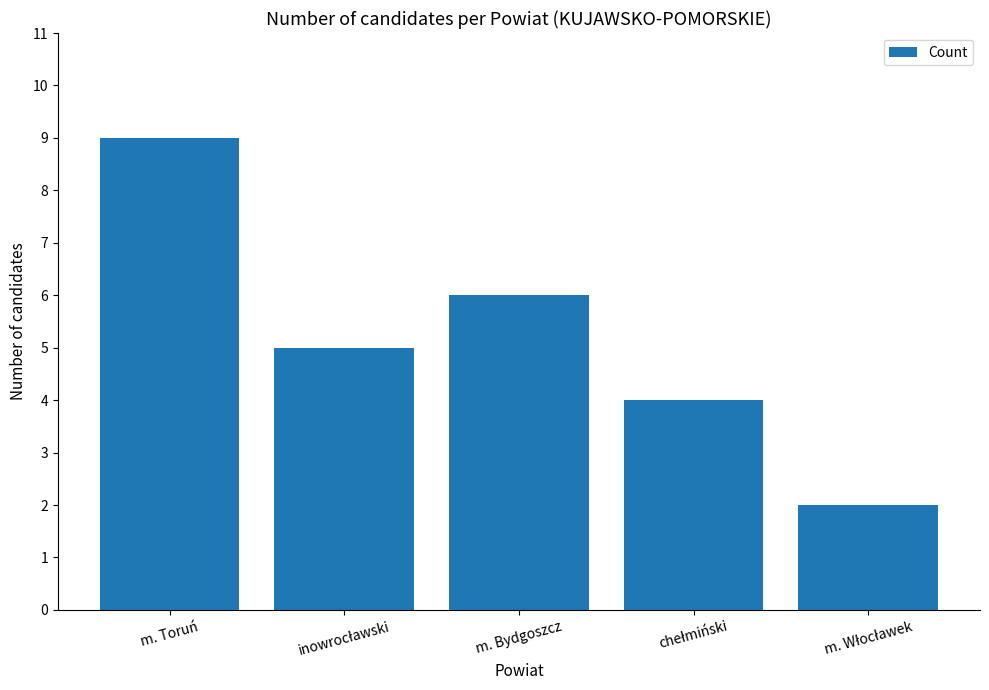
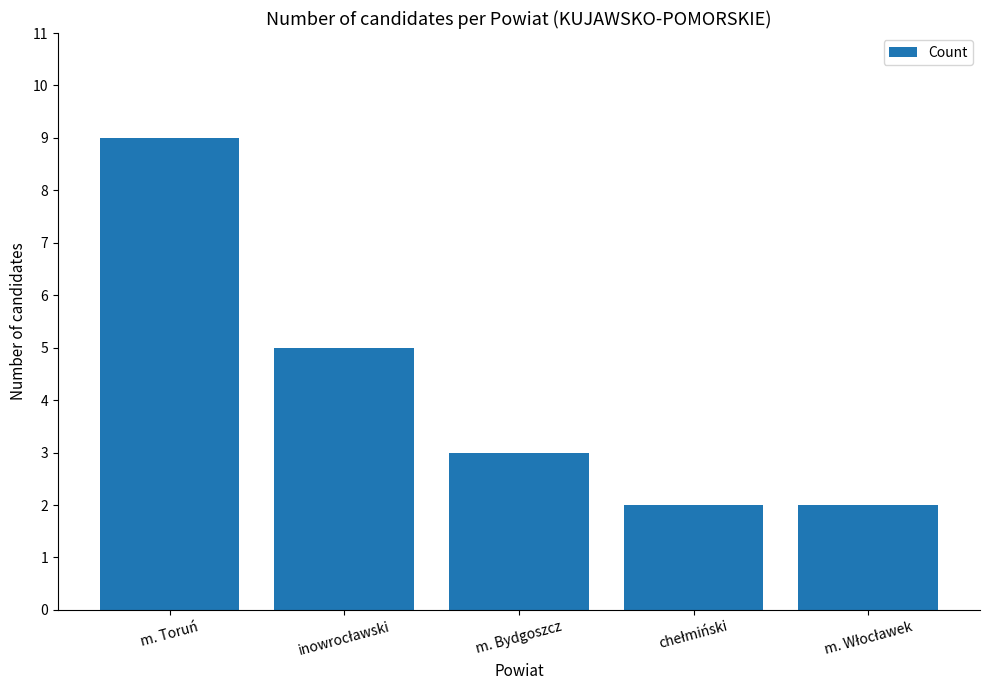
  {
    "m. Toruń": 9,
    "inowrocławski": 5,
-   "m. Bydgoszcz": 6,
-   "chełmiński": 4,
+   "m. Bydgoszcz": 3,
+   "chełmiński": 2,
    "m. Włocławek": 2
  }
